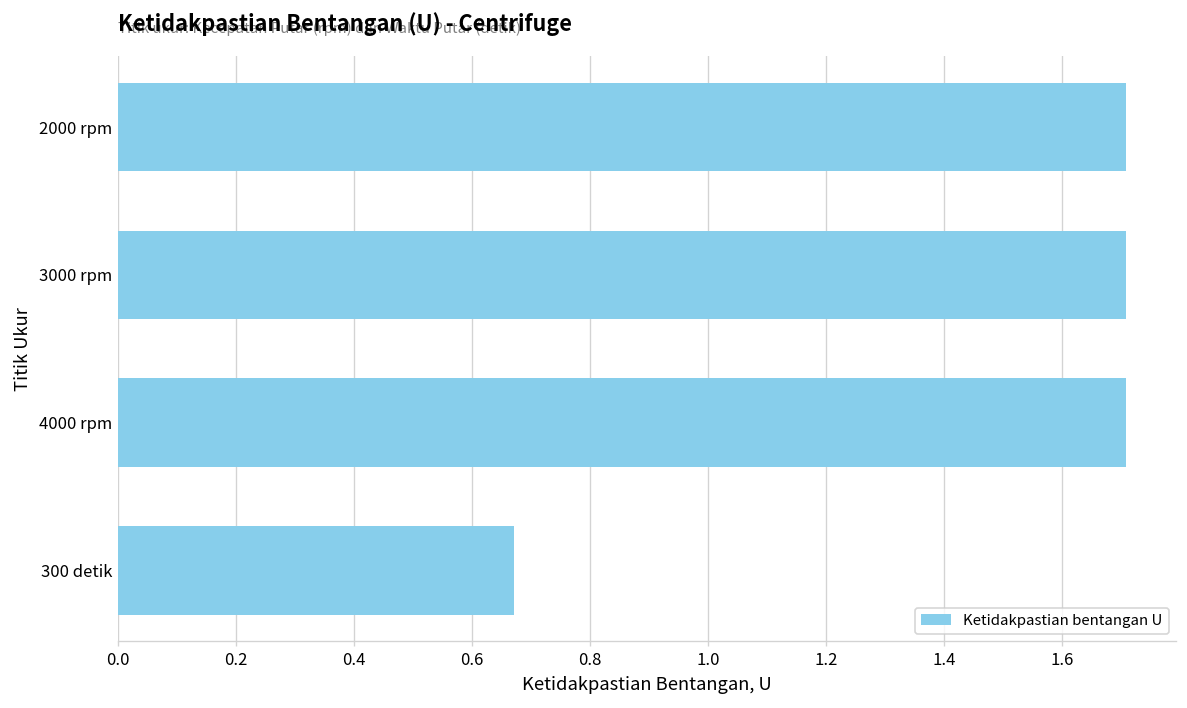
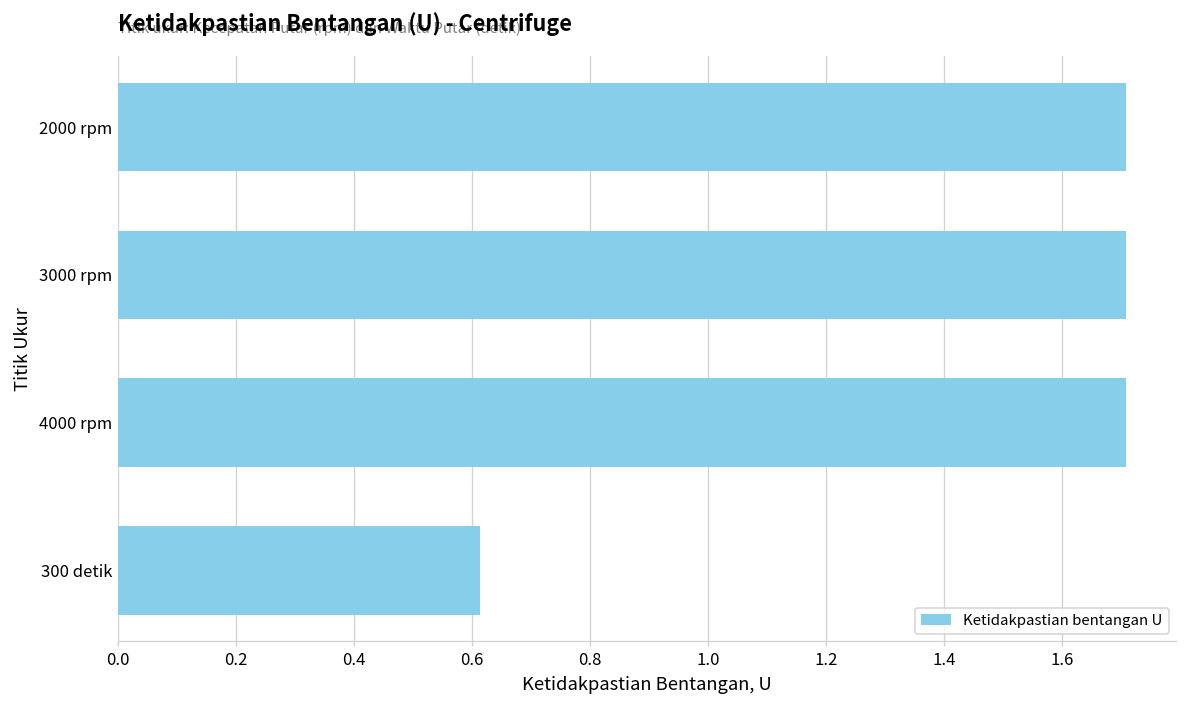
  {
    "2000 rpm": 1.71,
    "3000 rpm": 1.71,
    "4000 rpm": 1.71,
-   "300 detik": 0.67
+   "300 detik": 0.61
  }
